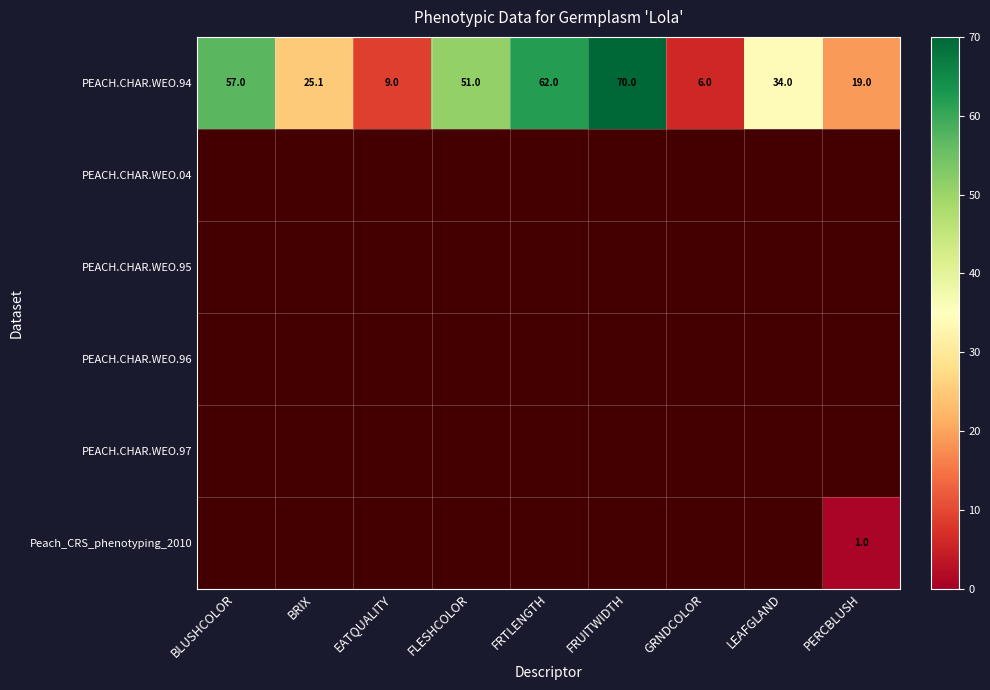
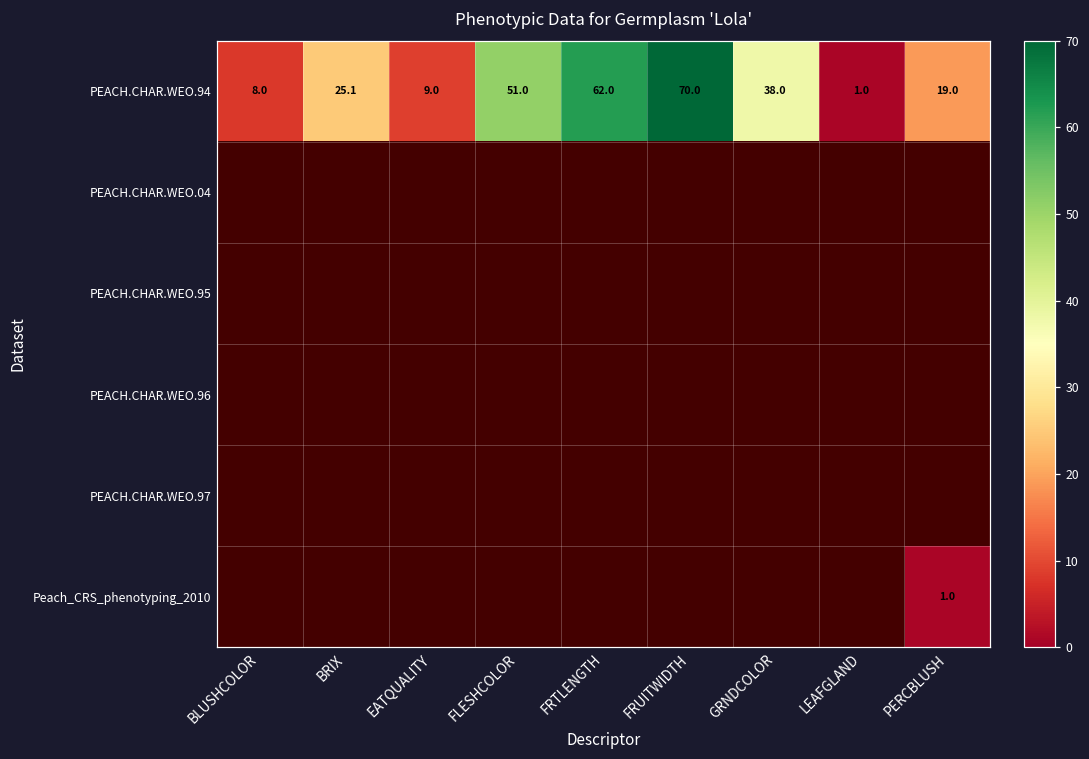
  {
    "PEACH.CHAR.WEO.94": {
-     "BLUSHCOLOR": 57.0,
+     "BLUSHCOLOR": 8.0,
      "BRIX": 25.1,
      "EATQUALITY": 9.0,
      "FLESHCOLOR": 51.0,
      "FRTLENGTH": 62.0,
      "FRUITWIDTH": 70.0,
-     "GRNDCOLOR": 6.0,
-     "LEAFGLAND": 34.0,
+     "GRNDCOLOR": 38.0,
+     "LEAFGLAND": 1.0,
      "PERCBLUSH": 19.0
    },
    "Peach_CRS_phenotyping_2010": {
      "PERCBLUSH": 1.0
    }
  }
